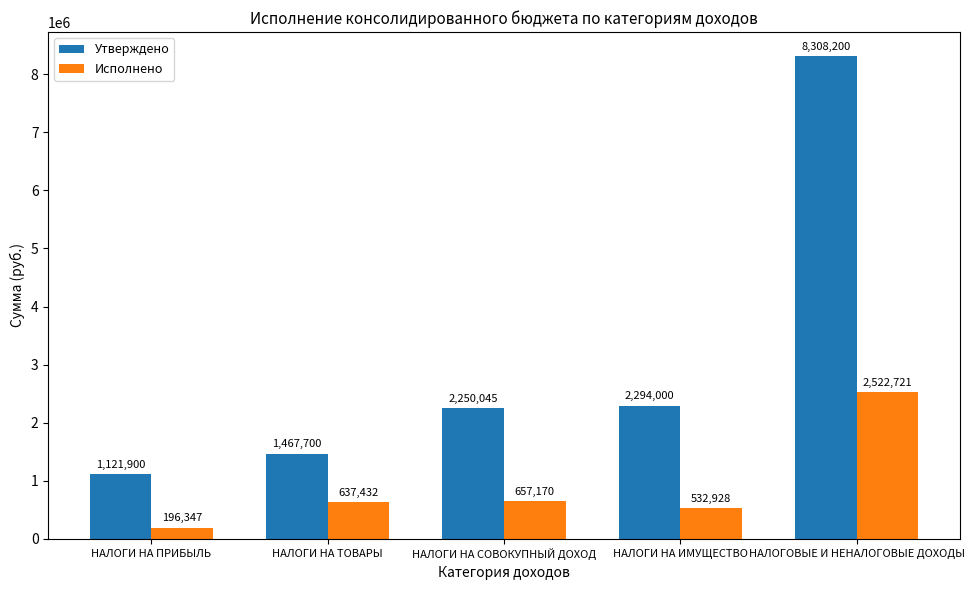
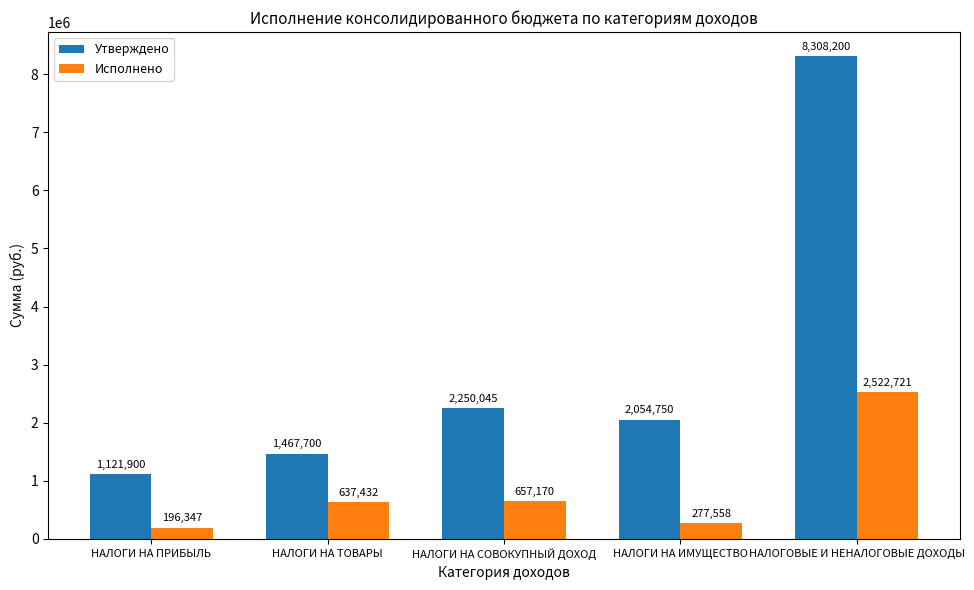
  {
    "Утверждено": {
      "НАЛОГИ НА ПРИБЫЛЬ": "1,121,900",
      "НАЛОГИ НА ТОВАРЫ": "1,467,700",
      "НАЛОГИ НА СОВОКУПНЫЙ ДОХОД": "2,250,045",
-     "НАЛОГИ НА ИМУЩЕСТВО": "2,294,000",
+     "НАЛОГИ НА ИМУЩЕСТВО": "2,054,750",
      "НАЛОГОВЫЕ И НЕНАЛОГОВЫЕ ДОХОДЫ": "8,308,200"
    },
    "Исполнено": {
      "НАЛОГИ НА ПРИБЫЛЬ": "196,347",
      "НАЛОГИ НА ТОВАРЫ": "637,432",
      "НАЛОГИ НА СОВОКУПНЫЙ ДОХОД": "657,170",
-     "НАЛОГИ НА ИМУЩЕСТВО": "532,928",
+     "НАЛОГИ НА ИМУЩЕСТВО": "277,558",
      "НАЛОГОВЫЕ И НЕНАЛОГОВЫЕ ДОХОДЫ": "2,522,721"
    }
  }
